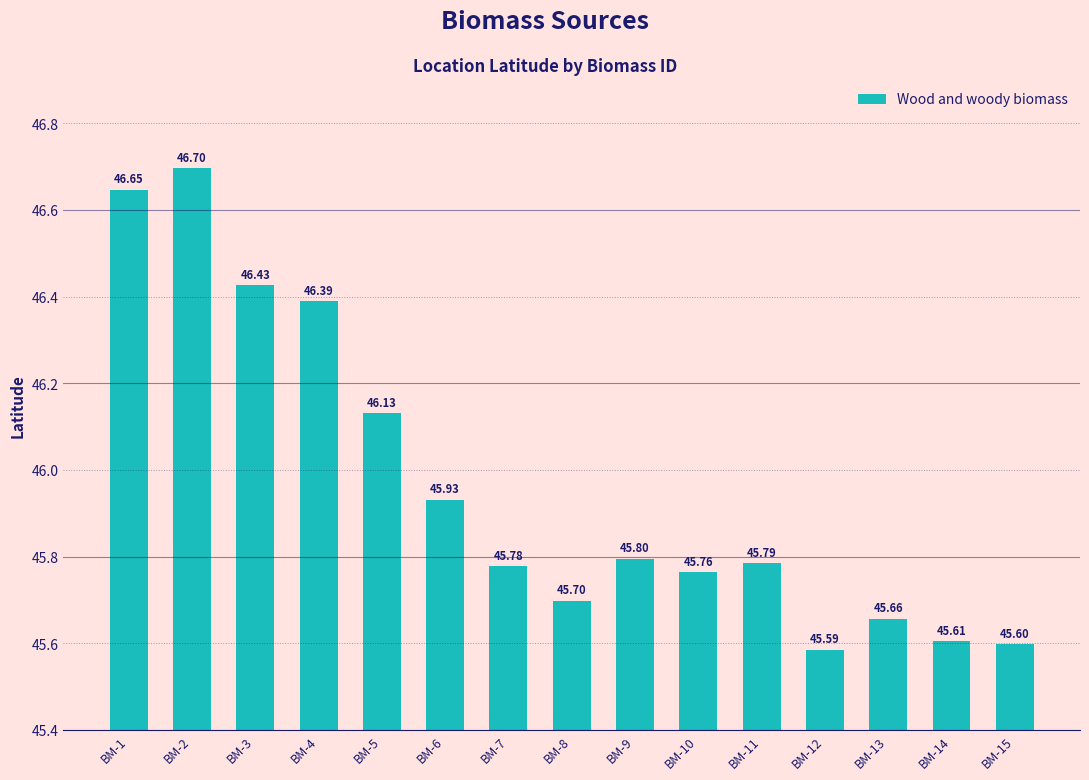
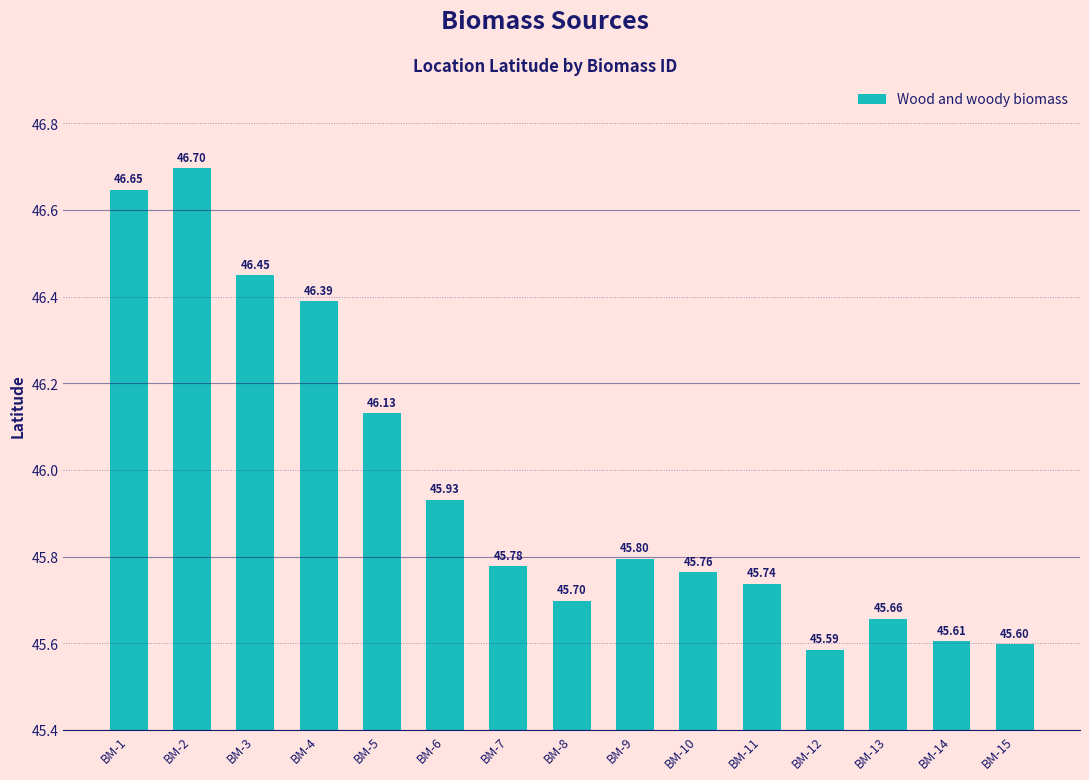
  {
    "BM-1": 46.65,
    "BM-2": 46.70,
-   "BM-3": 46.43,
+   "BM-3": 46.45,
    "BM-4": 46.39,
    "BM-5": 46.13,
    "BM-6": 45.93,
    "BM-7": 45.78,
    "BM-8": 45.70,
    "BM-9": 45.80,
    "BM-10": 45.76,
-   "BM-11": 45.79,
+   "BM-11": 45.74,
    "BM-12": 45.59,
    "BM-13": 45.66,
    "BM-14": 45.61,
    "BM-15": 45.60
  }
